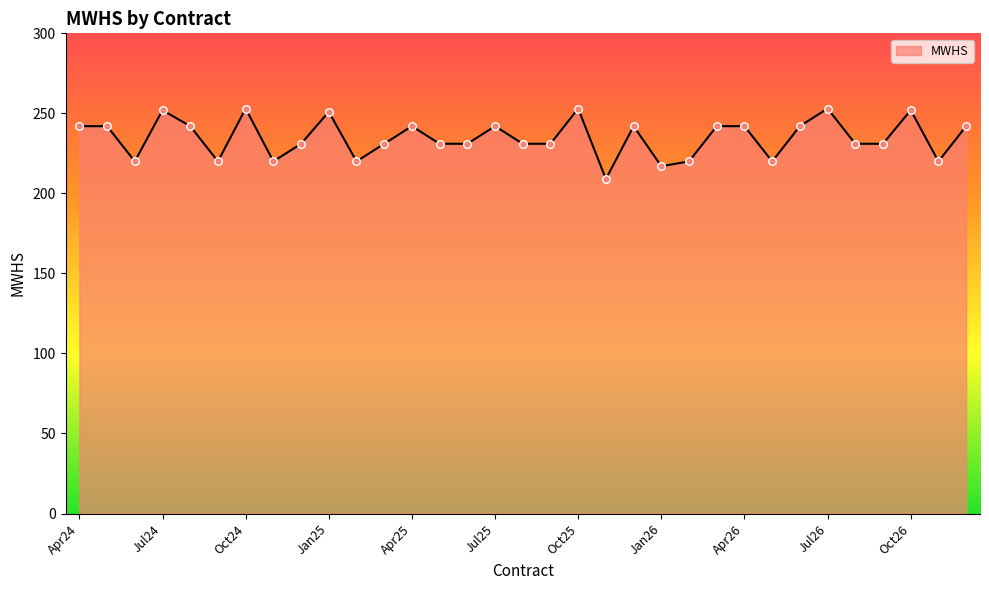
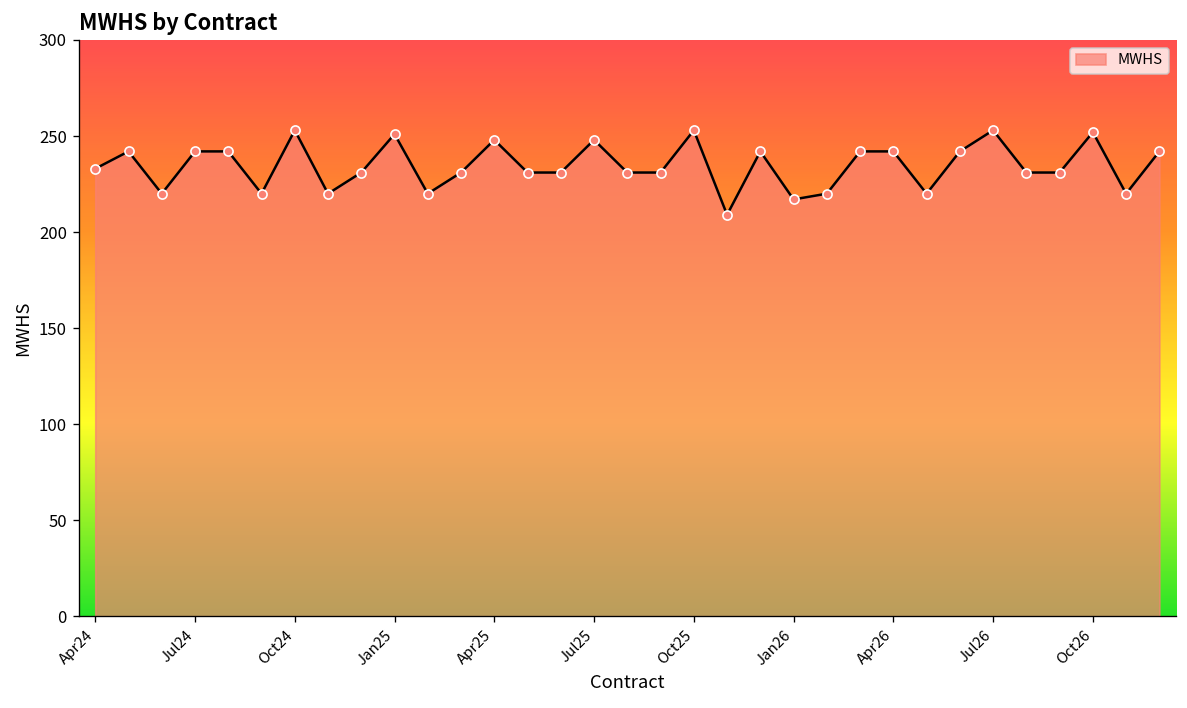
  {
-   "Apr24": 242,
-   "Jul24": 252,
+   "Apr24": 233,
+   "Jul24": 242,
    "Oct24": 253,
    "Jan25": 251,
-   "Apr25": 242,
-   "Jul25": 242,
+   "Apr25": 248,
+   "Jul25": 248,
    "Oct25": 253,
    "Jan26": 217,
    "Apr26": 242,
    "Jul26": 253,
    "Oct26": 252
  }
